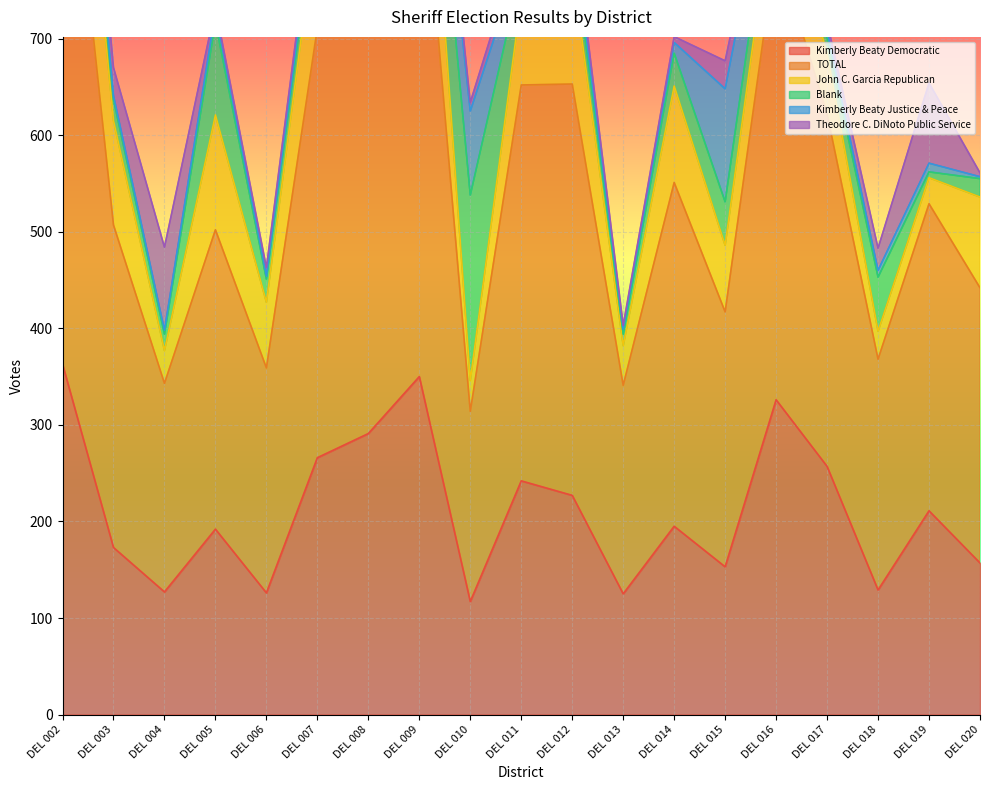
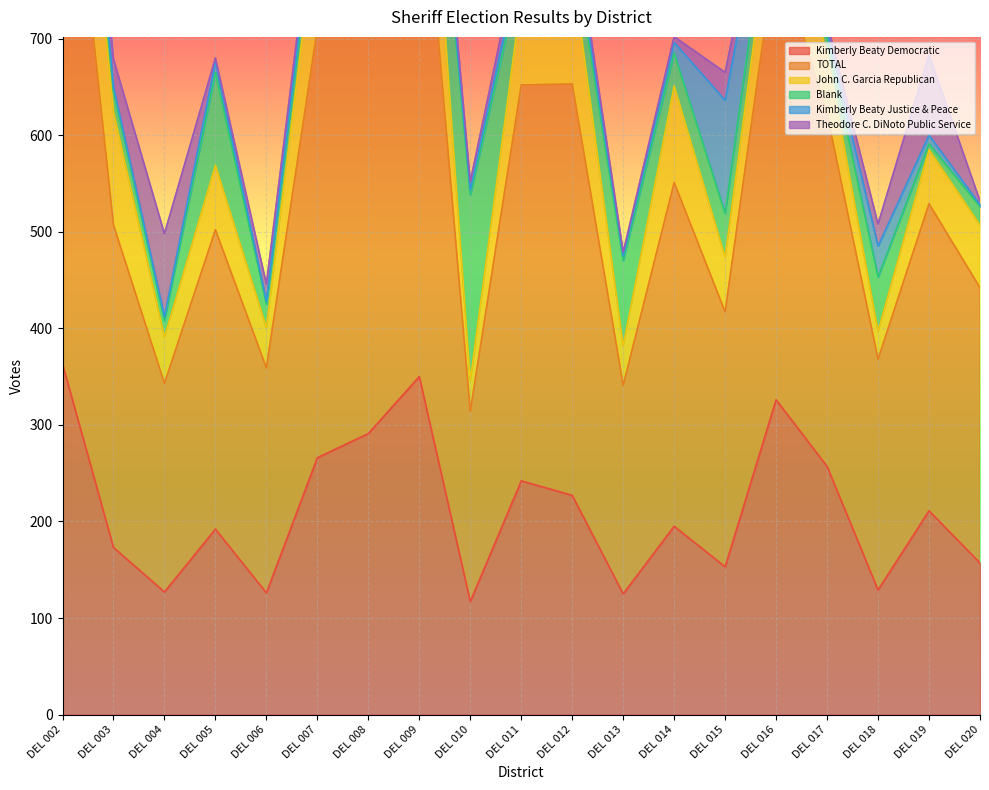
  {
    "John C. Garcia Republican": {
-     "DEL 003": 110,
-     "DEL 004": 30,
-     "DEL 005": 120,
-     "DEL 006": 70,
+     "DEL 003": 120,
+     "DEL 004": 50,
+     "DEL 005": 70,
+     "DEL 006": 40,
      "DEL 010": 30,
      "DEL 013": 40,
      "DEL 014": 100,
-     "DEL 015": 70,
+     "DEL 015": 60,
      "DEL 018": 30,
-     "DEL 019": 30,
-     "DEL 020": 90
+     "DEL 019": 60,
+     "DEL 020": 70
    },
    "Blank": {
      "DEL 003": 20,
      "DEL 004": 20,
      "DEL 006": 20,
      "DEL 010": 190,
-     "DEL 013": 10,
+     "DEL 013": 90,
      "DEL 014": 30,
      "DEL 015": 50,
      "DEL 017": 20,
      "DEL 018": 60,
      "DEL 019": 10
    },
    "Kimberly Beaty Justice & Peace": {
      "DEL 003": 0,
      "DEL 004": 0,
      "DEL 006": 0,
-     "DEL 010": 90,
+     "DEL 010": 10,
      "DEL 013": 10,
      "DEL 014": 10,
      "DEL 015": 120,
-     "DEL 018": 10,
+     "DEL 018": 30,
      "DEL 019": 10
    },
    "Theodore C. DiNoto Public Service": {
      "DEL 003": 30,
      "DEL 004": 90,
-     "DEL 006": 10,
+     "DEL 006": 20,
      "DEL 010": 10,
      "DEL 013": 0,
      "DEL 014": 10,
      "DEL 015": 30,
      "DEL 018": 20,
      "DEL 020": 0
    }
  }
